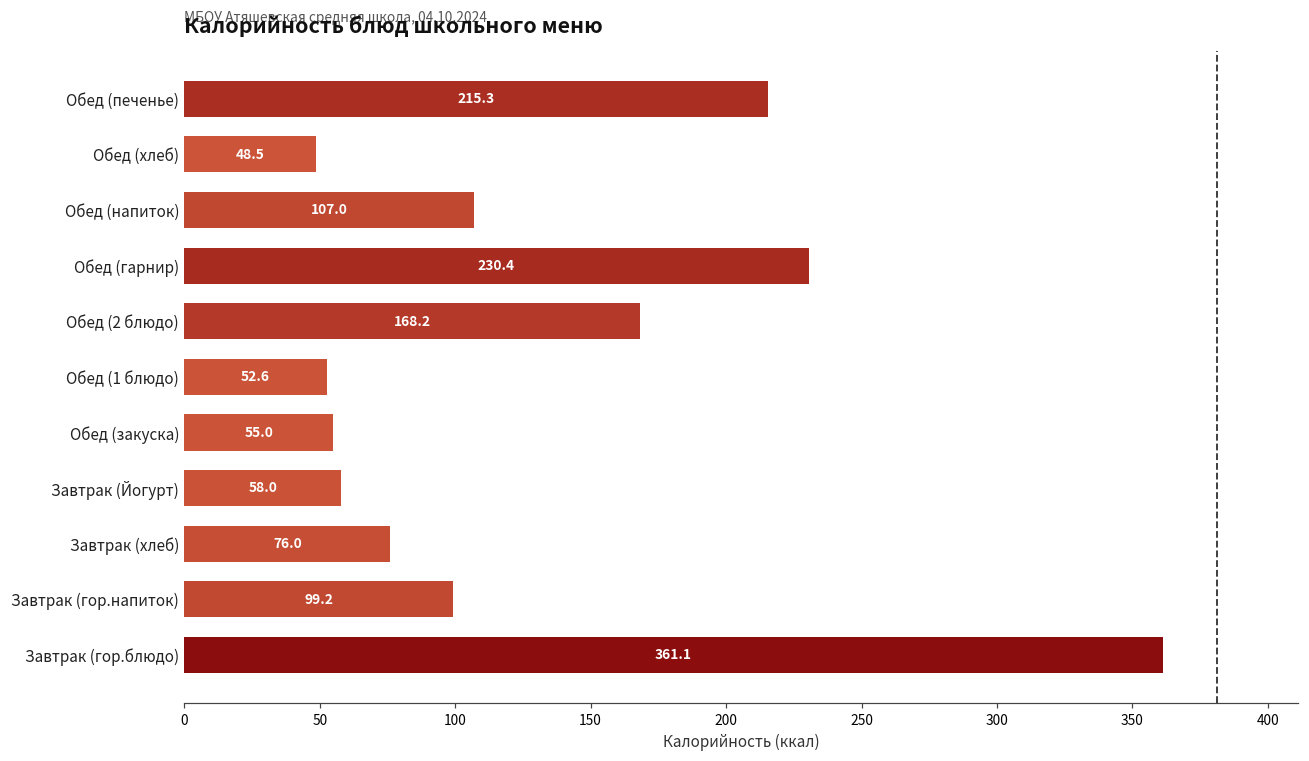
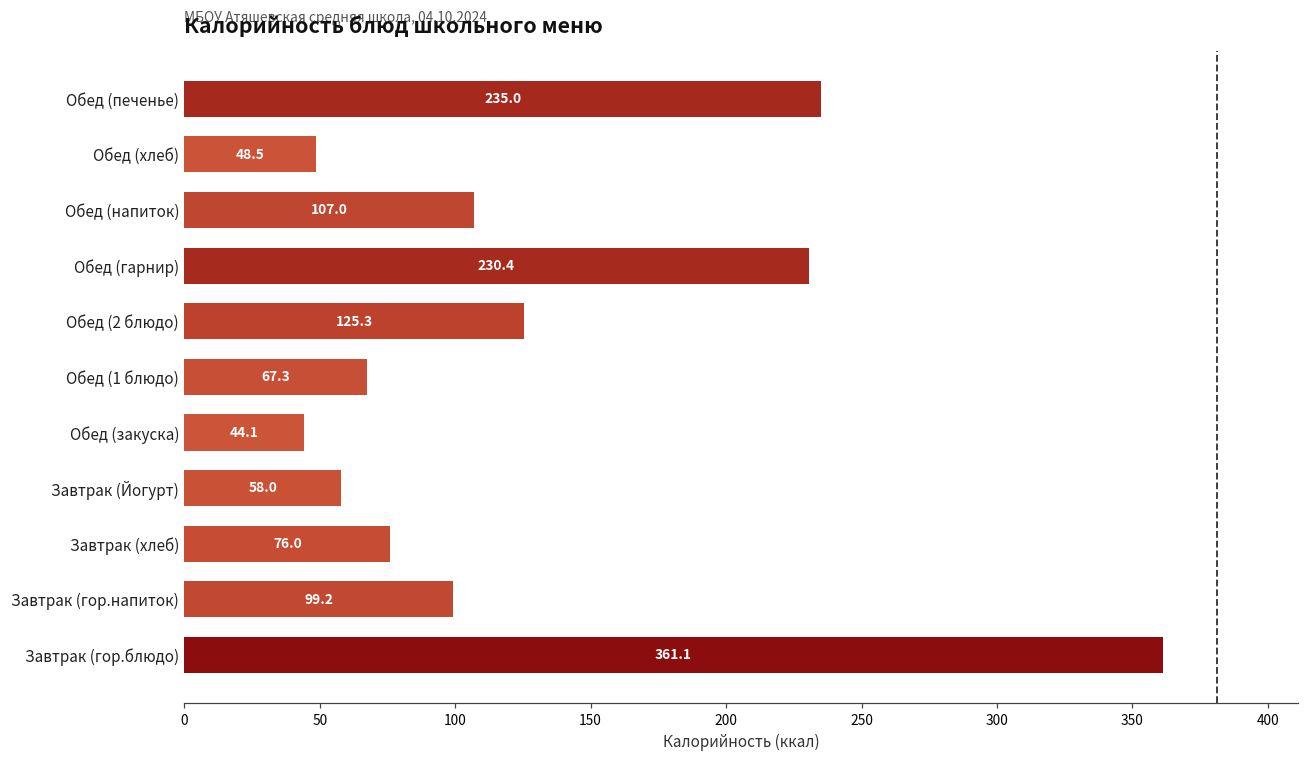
  {
-   "Обед (печенье)": 215.3,
+   "Обед (печенье)": 235.0,
    "Обед (хлеб)": 48.5,
    "Обед (напиток)": 107.0,
    "Обед (гарнир)": 230.4,
-   "Обед (2 блюдо)": 168.2,
-   "Обед (1 блюдо)": 52.6,
-   "Обед (закуска)": 55.0,
+   "Обед (2 блюдо)": 125.3,
+   "Обед (1 блюдо)": 67.3,
+   "Обед (закуска)": 44.1,
    "Завтрак (Йогурт)": 58.0,
    "Завтрак (хлеб)": 76.0,
    "Завтрак (гор.напиток)": 99.2,
    "Завтрак (гор.блюдо)": 361.1
  }
